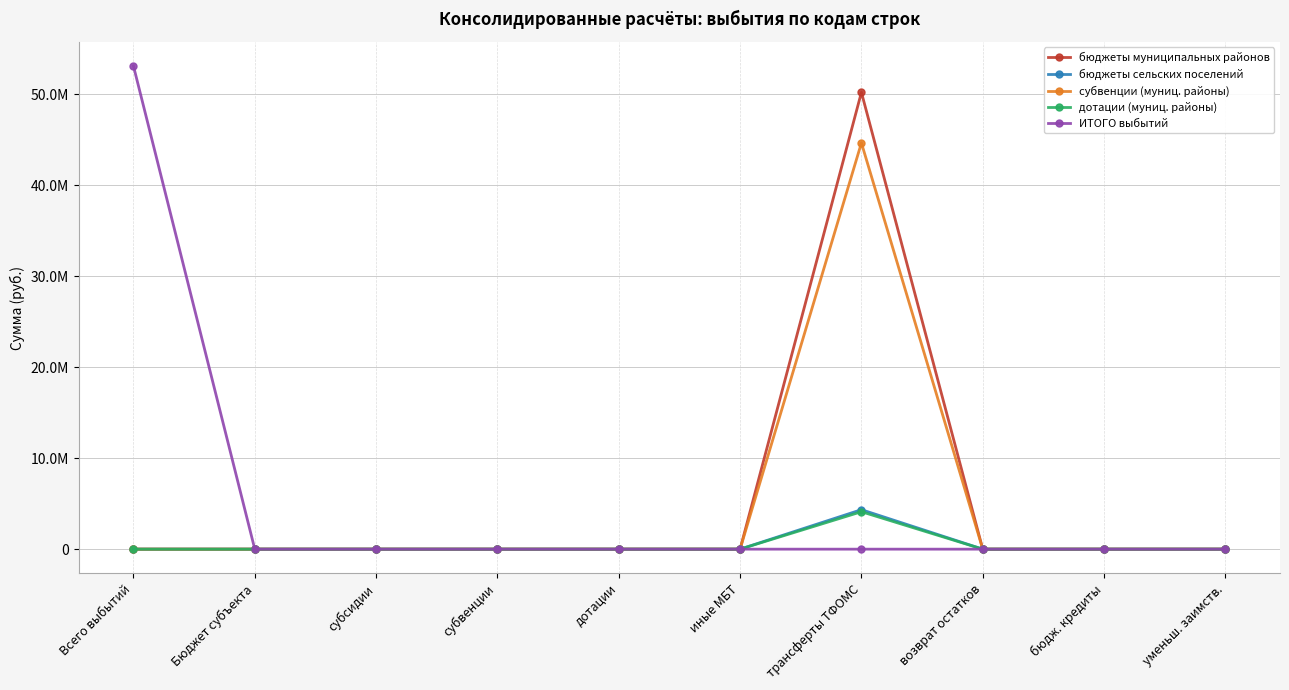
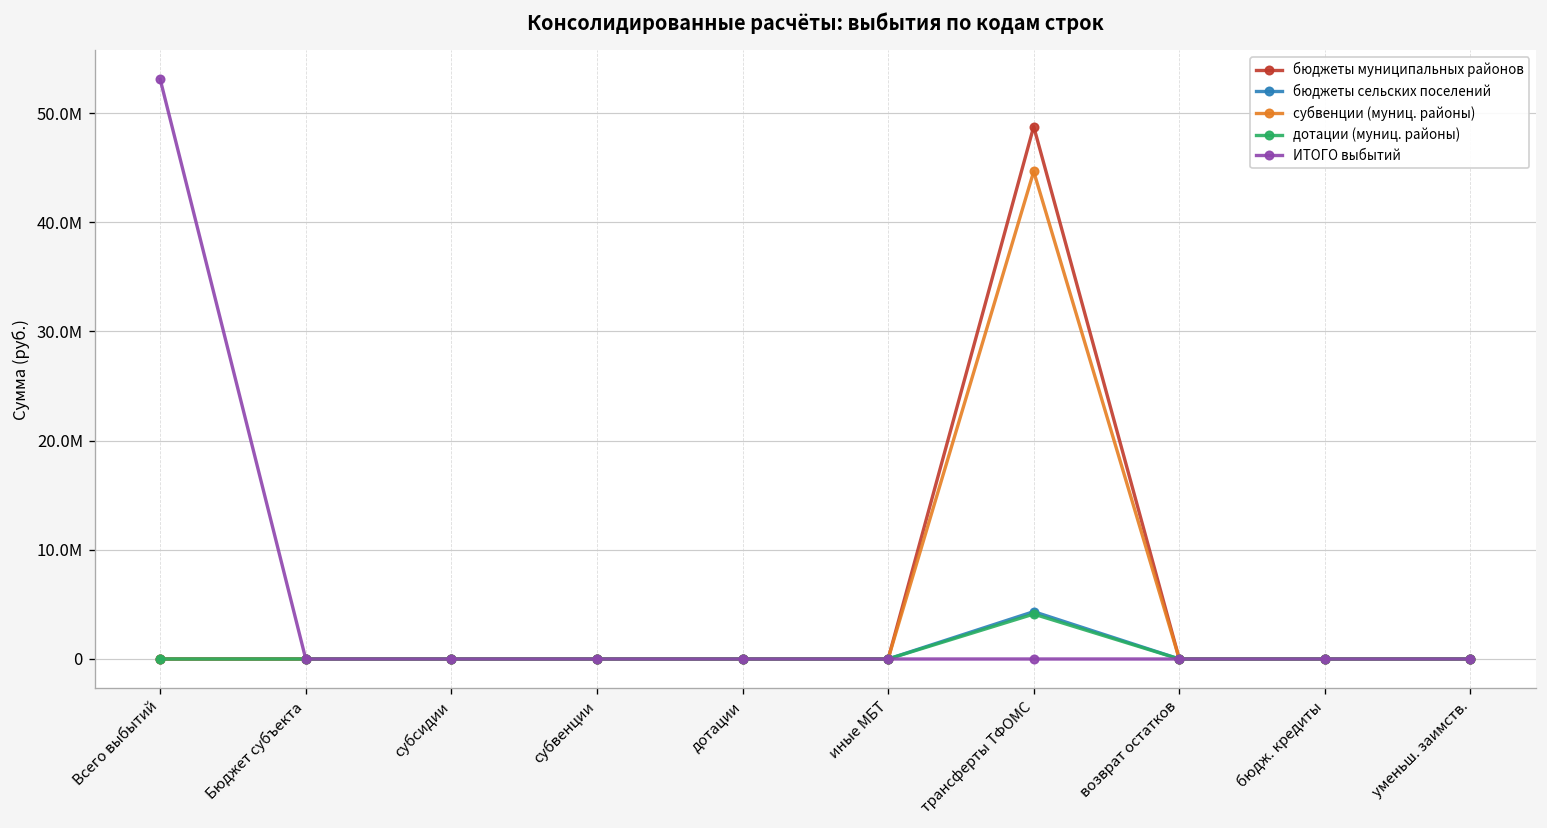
  {
    "бюджеты муниципальных районов": {
-     "трансферты ТФОМС": 50000000
+     "трансферты ТФОМС": 49000000
    },
    "субвенции (муниц. районы)": {
      "трансферты ТФОМС": 45000000
    },
    "ИТОГО выбытий": {
      "Всего выбытий": 53000000,
      "трансферты ТФОМС": 0
    }
  }
